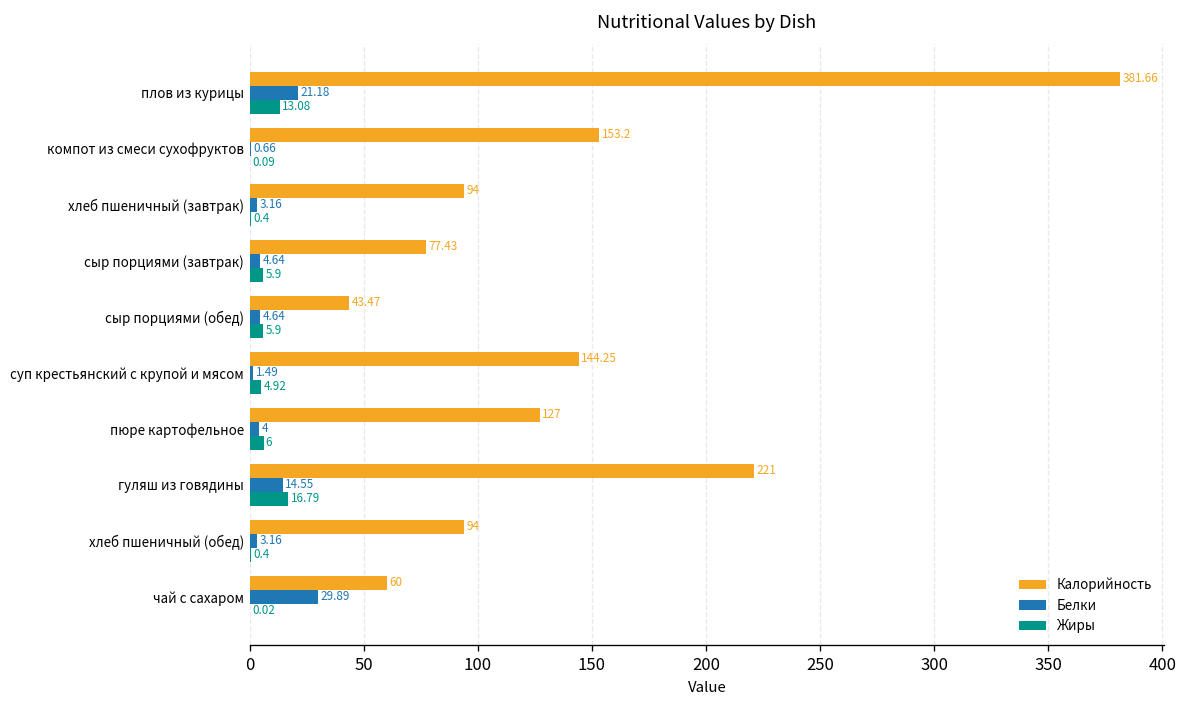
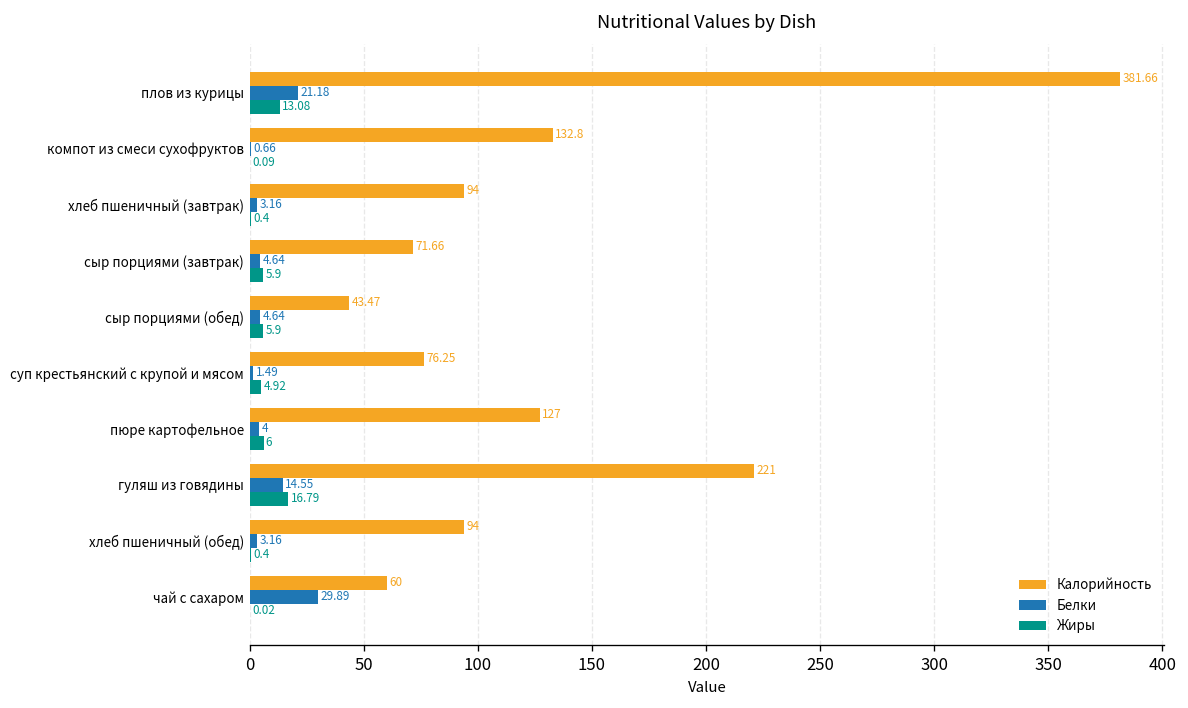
  {
    "Калорийность": {
      "плов из курицы": 381.66,
-     "компот из смеси сухофруктов": 153.2,
+     "компот из смеси сухофруктов": 132.8,
      "хлеб пшеничный (завтрак)": 94,
-     "сыр порциями (завтрак)": 77.43,
+     "сыр порциями (завтрак)": 71.66,
      "сыр порциями (обед)": 43.47,
-     "суп крестьянский с крупой и мясом": 144.25,
+     "суп крестьянский с крупой и мясом": 76.25,
      "пюре картофельное": 127,
      "гуляш из говядины": 221,
      "хлеб пшеничный (обед)": 94,
      "чай с сахаром": 60
    },
    "Белки": {
      "плов из курицы": 21.18,
      "компот из смеси сухофруктов": 0.66,
      "хлеб пшеничный (завтрак)": 3.16,
      "сыр порциями (завтрак)": 4.64,
      "сыр порциями (обед)": 4.64,
      "суп крестьянский с крупой и мясом": 1.49,
      "пюре картофельное": 4,
      "гуляш из говядины": 14.55,
      "хлеб пшеничный (обед)": 3.16,
      "чай с сахаром": 29.89
    },
    "Жиры": {
      "плов из курицы": 13.08,
      "компот из смеси сухофруктов": 0.09,
      "хлеб пшеничный (завтрак)": 0.4,
      "сыр порциями (завтрак)": 5.9,
      "сыр порциями (обед)": 5.9,
      "суп крестьянский с крупой и мясом": 4.92,
      "пюре картофельное": 6,
      "гуляш из говядины": 16.79,
      "хлеб пшеничный (обед)": 0.4,
      "чай с сахаром": 0.02
    }
  }
